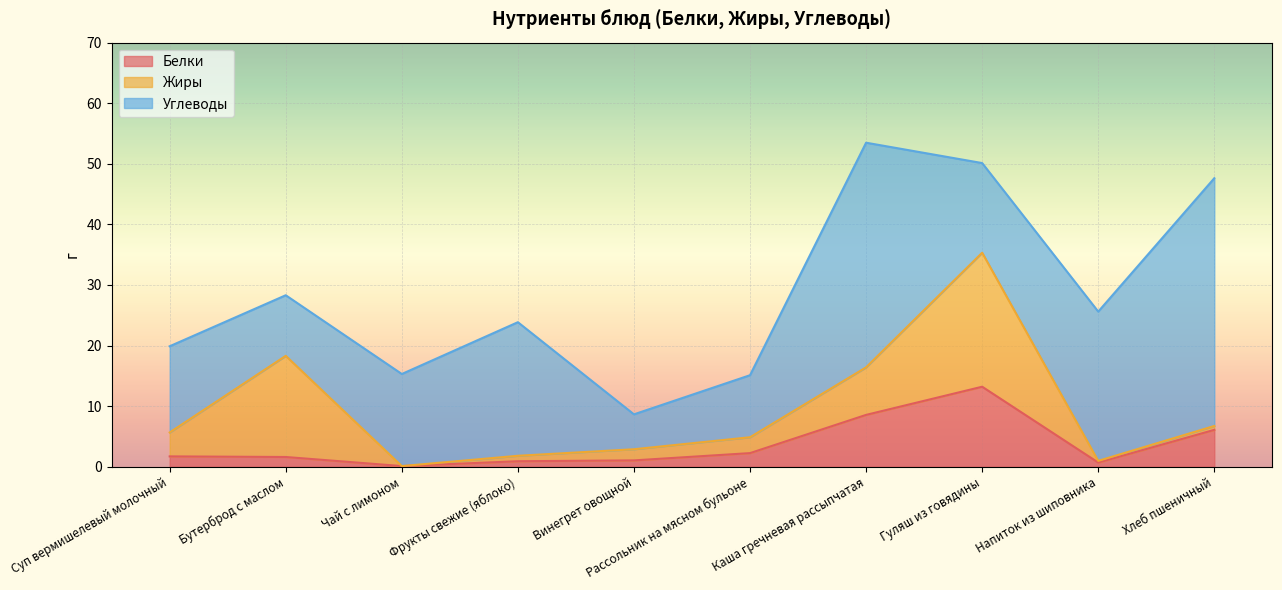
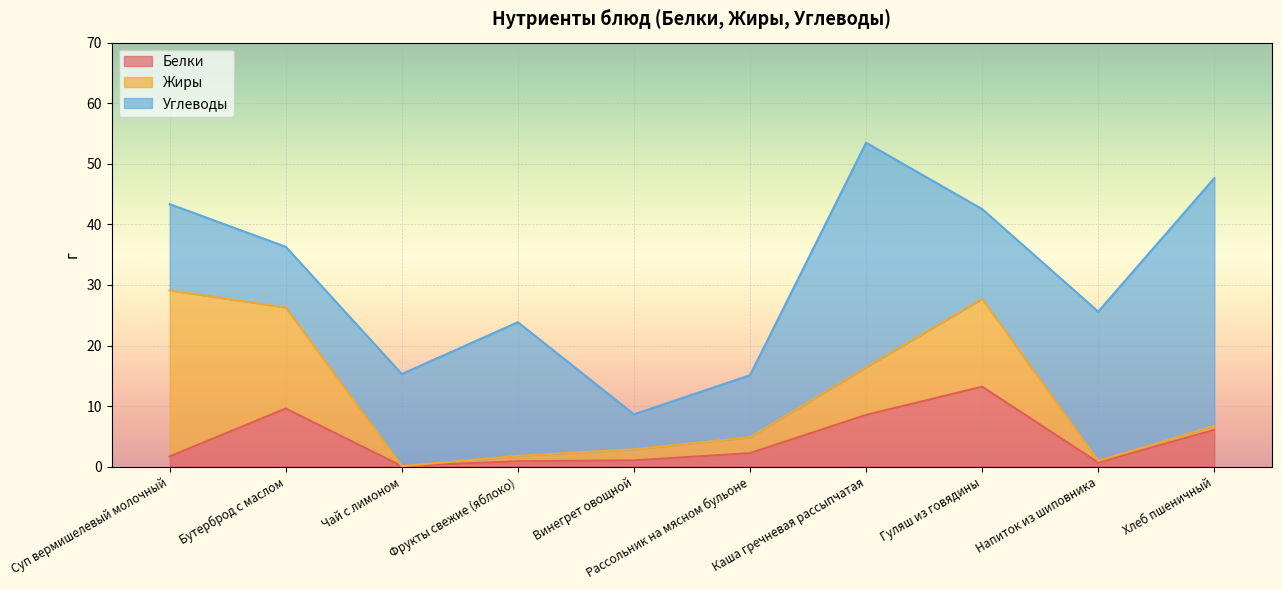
  {
    "Белки": {
      "Суп вермишелевый молочный": 2,
-     "Бутерброд с маслом": 2,
+     "Бутерброд с маслом": 10,
      "Фрукты свежие (яблоко)": 1,
      "Винегрет овощной": 1,
      "Рассольник на мясном бульоне": 2,
      "Каша гречневая рассыпчатая": 9,
      "Гуляш из говядины": 13,
      "Хлеб пшеничный": 6
    },
    "Жиры": {
-     "Суп вермишелевый молочный": 4,
+     "Суп вермишелевый молочный": 27,
      "Бутерброд с маслом": 17,
      "Фрукты свежие (яблоко)": 1,
      "Винегрет овощной": 2,
      "Рассольник на мясном бульоне": 3,
      "Каша гречневая рассыпчатая": 8,
-     "Гуляш из говядины": 22,
+     "Гуляш из говядины": 15,
      "Хлеб пшеничный": 1
    },
    "Углеводы": {
      "Суп вермишелевый молочный": 14,
      "Бутерброд с маслом": 10,
      "Чай с лимоном": 15,
      "Фрукты свежие (яблоко)": 22,
      "Винегрет овощной": 6,
      "Рассольник на мясном бульоне": 10,
      "Каша гречневая рассыпчатая": 37,
      "Гуляш из говядины": 15,
      "Напиток из шиповника": 25,
      "Хлеб пшеничный": 41
    }
  }
